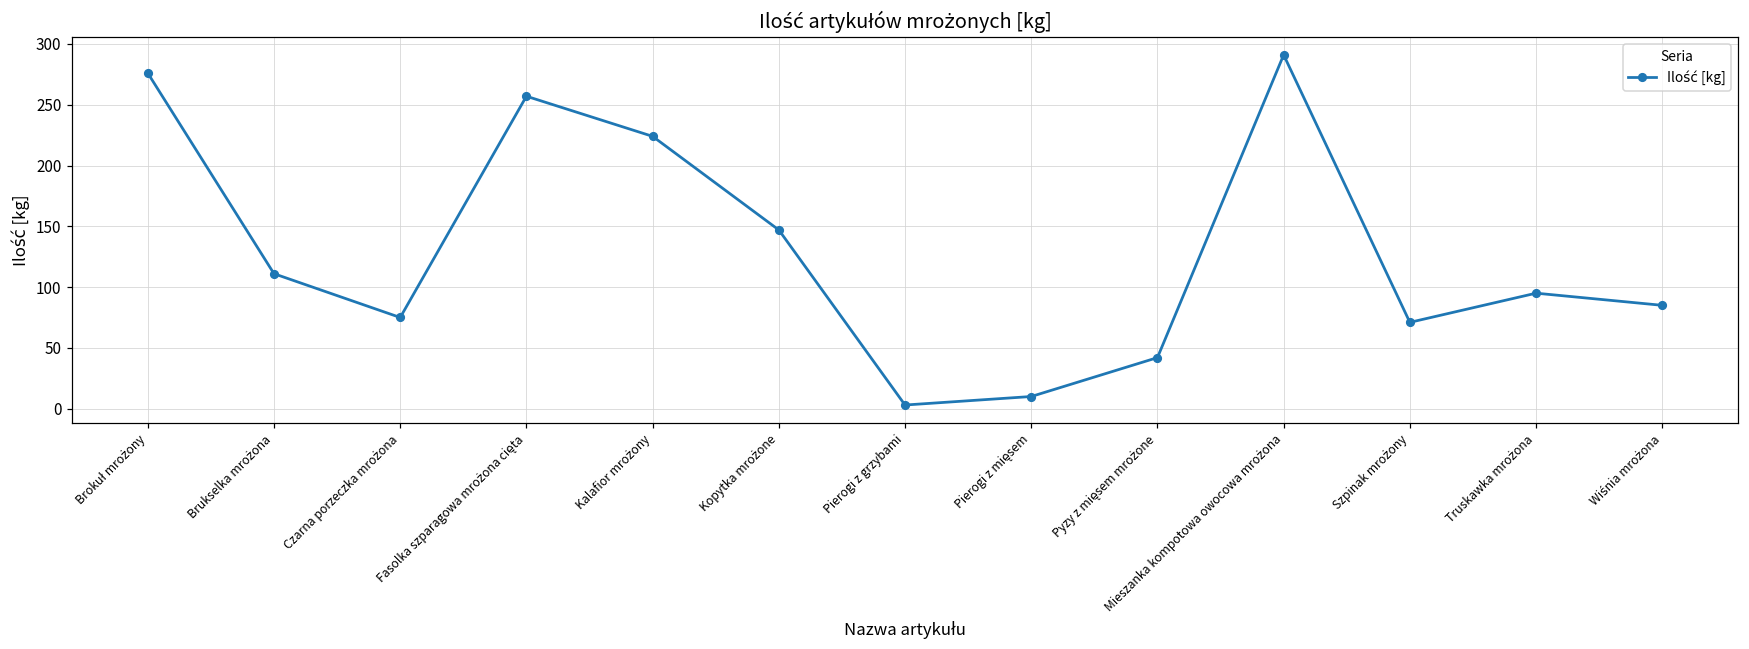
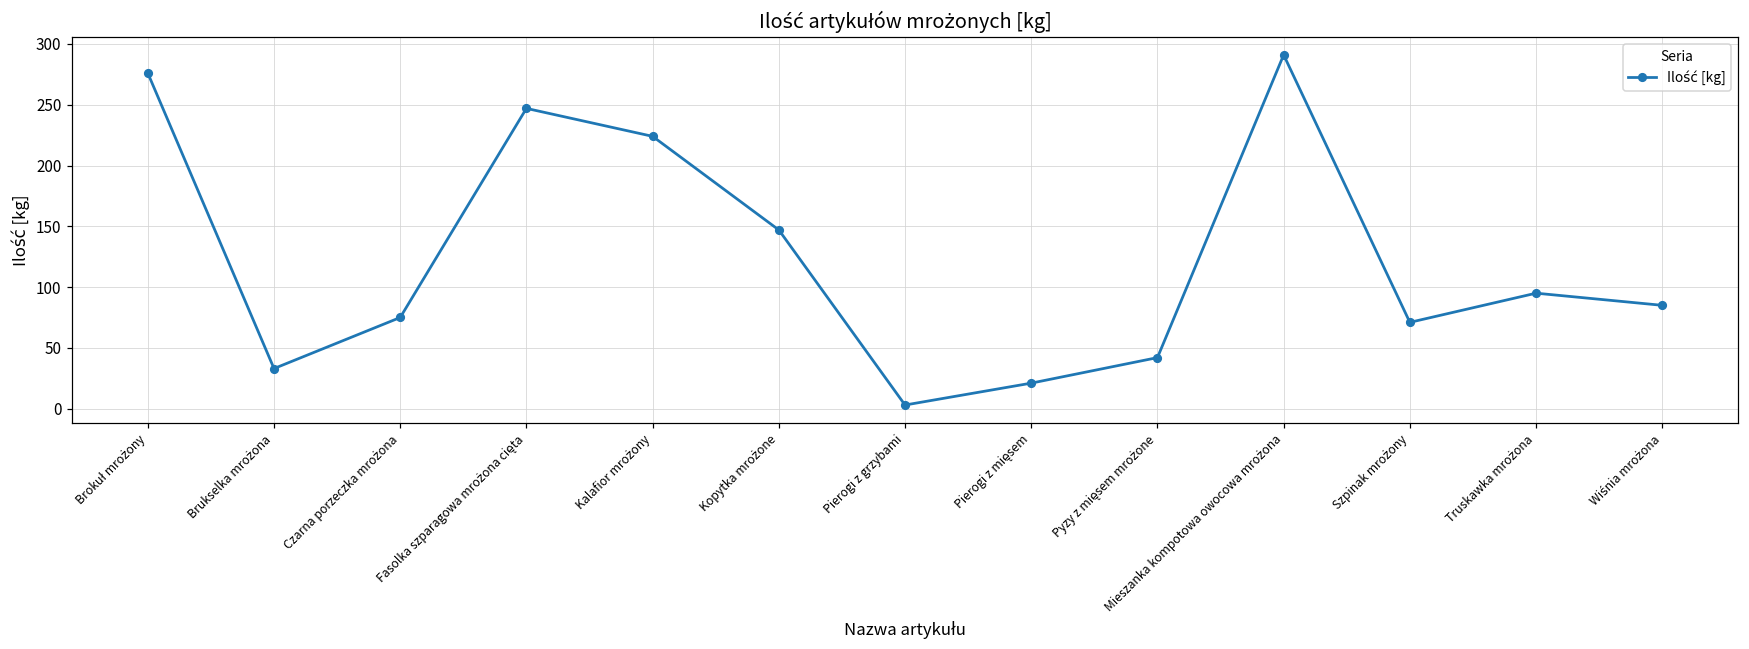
  {
    "Brokuł mrożony": 276,
-   "Brukselka mrożona": 111,
+   "Brukselka mrożona": 33,
    "Czarna porzeczka mrożona": 75,
-   "Fasolka szparagowa mrożona cięta": 257,
+   "Fasolka szparagowa mrożona cięta": 247,
    "Kalafior mrożony": 224,
    "Kopytka mrożone": 147,
    "Pierogi z grzybami": 3,
-   "Pierogi z mięsem": 10,
+   "Pierogi z mięsem": 21,
    "Pyzy z mięsem mrożone": 42,
    "Mieszanka kompotowa owocowa mrożona": 291,
    "Szpinak mrożony": 71,
    "Truskawka mrożona": 95,
    "Wiśnia mrożona": 85
  }
